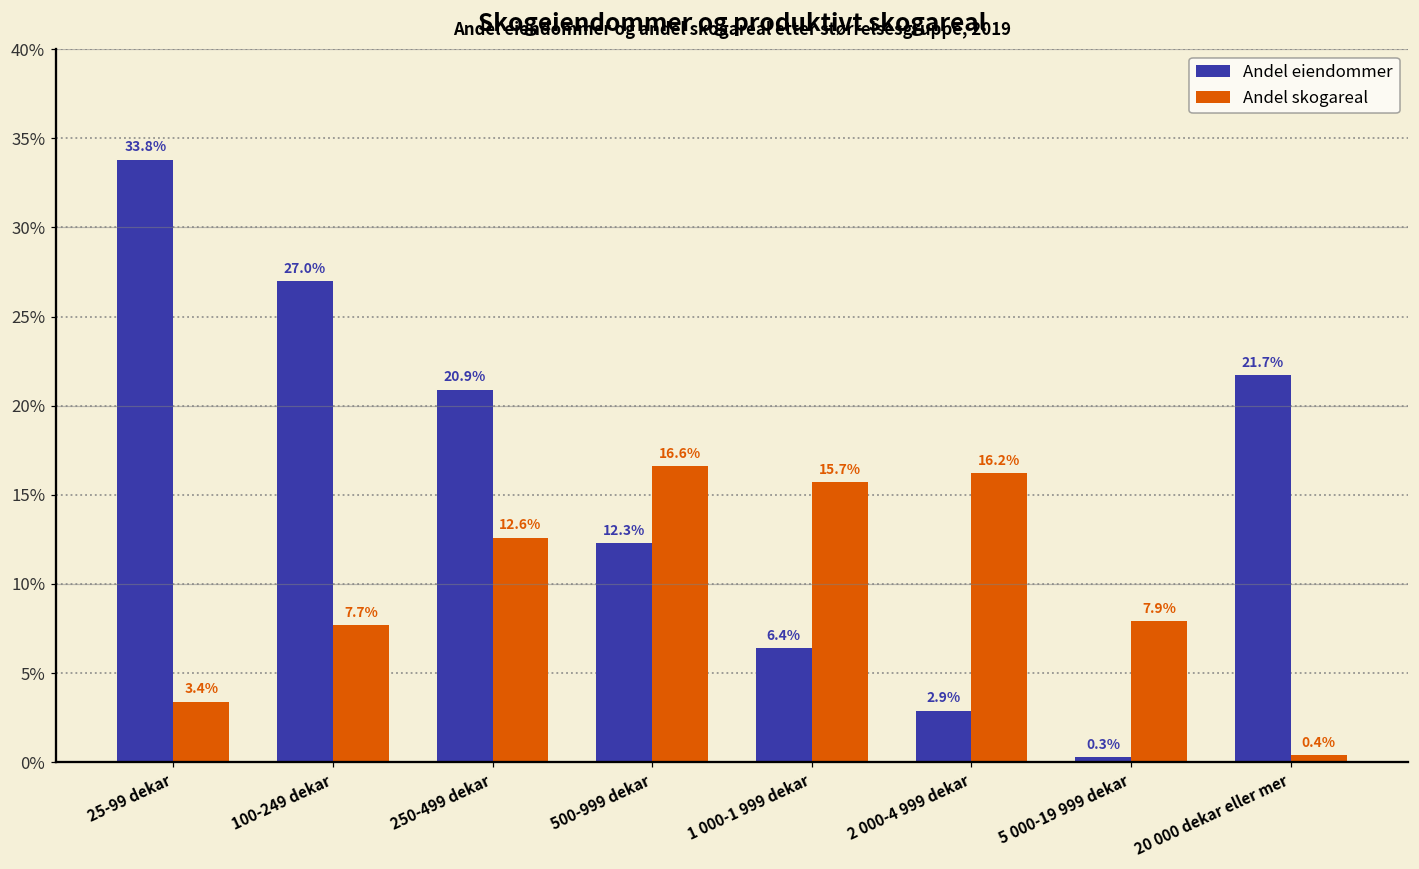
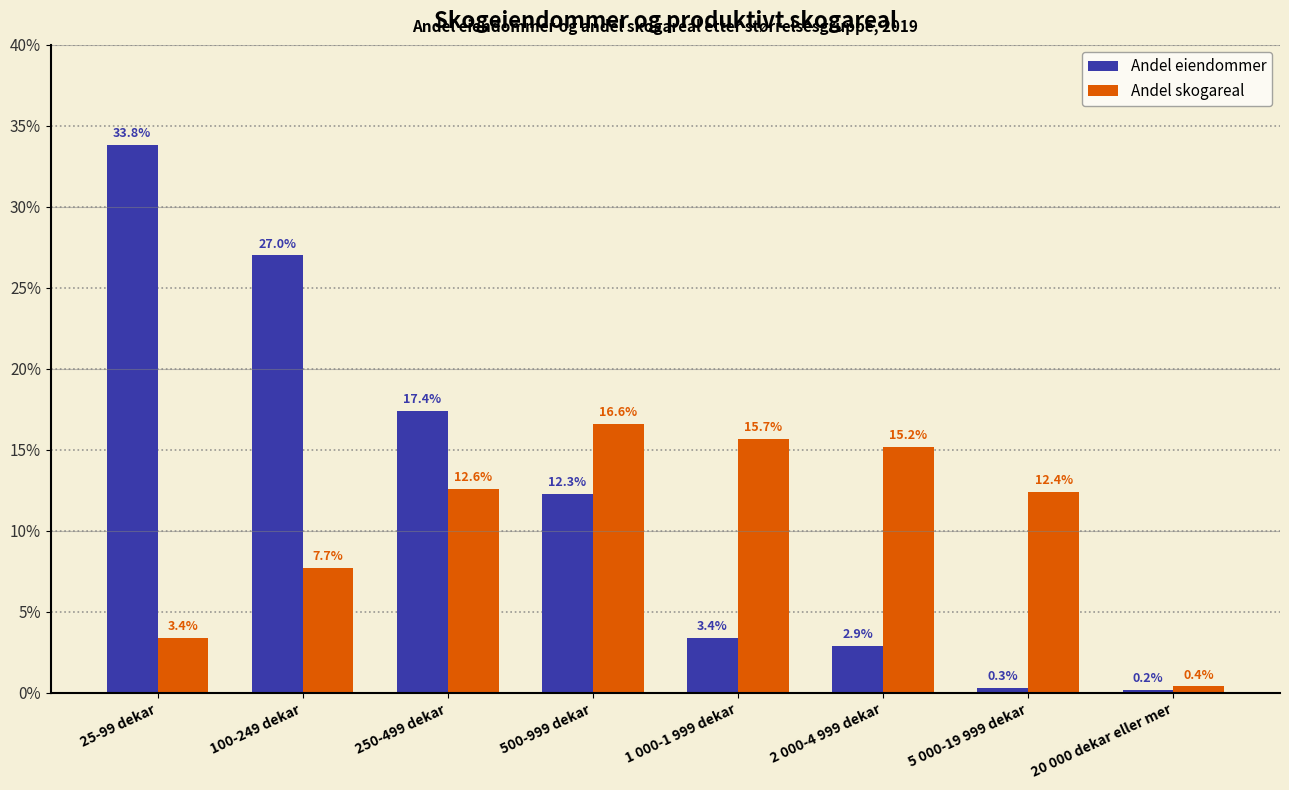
  {
    "Andel eiendommer": {
      "25-99 dekar": "33.8%",
      "100-249 dekar": "27.0%",
-     "250-499 dekar": "20.9%",
+     "250-499 dekar": "17.4%",
      "500-999 dekar": "12.3%",
-     "1 000-1 999 dekar": "6.4%",
+     "1 000-1 999 dekar": "3.4%",
      "2 000-4 999 dekar": "2.9%",
      "5 000-19 999 dekar": "0.3%",
-     "20 000 dekar eller mer": "21.7%"
+     "20 000 dekar eller mer": "0.2%"
    },
    "Andel skogareal": {
      "25-99 dekar": "3.4%",
      "100-249 dekar": "7.7%",
      "250-499 dekar": "12.6%",
      "500-999 dekar": "16.6%",
      "1 000-1 999 dekar": "15.7%",
-     "2 000-4 999 dekar": "16.2%",
-     "5 000-19 999 dekar": "7.9%",
+     "2 000-4 999 dekar": "15.2%",
+     "5 000-19 999 dekar": "12.4%",
      "20 000 dekar eller mer": "0.4%"
    }
  }
